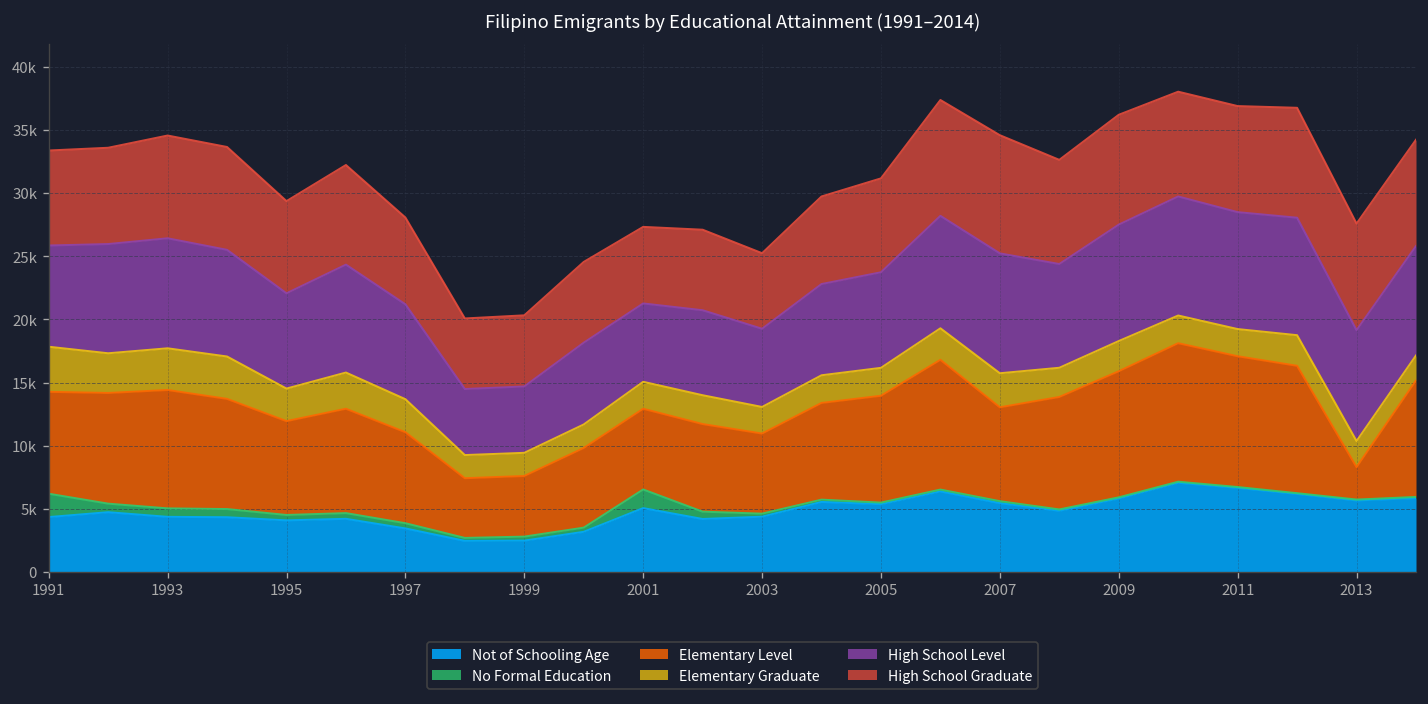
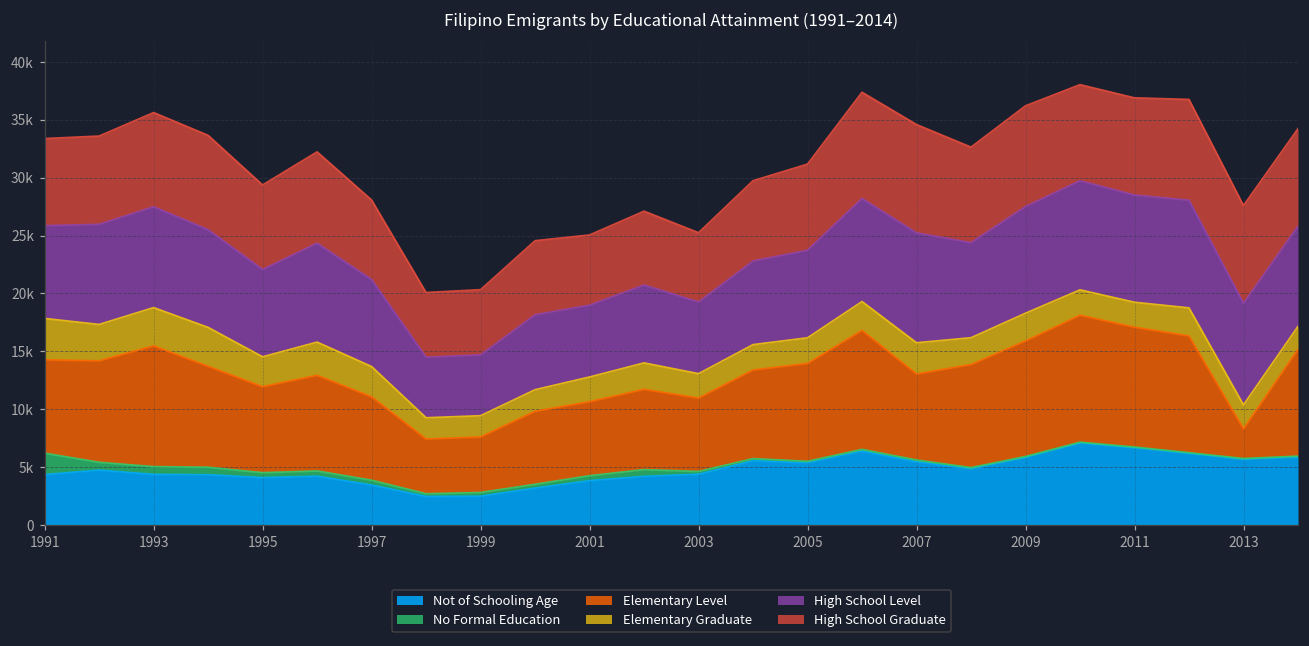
  {
    "Not of Schooling Age": {
      "1991": 4300,
      "1993": 4400,
      "1995": 4100,
      "1997": 3400,
      "1999": 2500,
-     "2001": 5100
+     "2001": 3800
    },
    "No Formal Education": {
      "1991": 1900,
      "1993": 700,
      "1995": 400,
      "1997": 400,
      "1999": 300,
-     "2001": 1500
+     "2001": 400
    },
    "Elementary Level": {
      "1991": 8100,
-     "1993": 9400,
+     "1993": 10400,
      "1995": 7400,
      "1997": 7200,
      "1999": 4800,
      "2001": 6400,
      "2003": 6300,
      "2005": 8500,
      "2007": 7400,
      "2009": 10000,
      "2011": 10400,
      "2013": 2600
    },
    "Elementary Graduate": {
      "1991": 3600,
      "1993": 3300,
      "1995": 2600,
      "1997": 2600,
      "1999": 1800,
      "2001": 2100,
      "2003": 2100,
      "2005": 2200,
      "2007": 2700,
      "2009": 2400,
      "2011": 2200,
      "2013": 2100
    },
    "High School Level": {
      "1991": 8000,
      "1993": 8700,
      "1995": 7500,
      "1997": 7500,
      "1999": 5300,
      "2001": 6200,
      "2003": 6200,
      "2005": 7600,
      "2007": 9500,
      "2009": 9200,
      "2011": 9300,
      "2013": 8800
    },
    "High School Graduate": {
      "1991": 7500,
      "1993": 8100,
      "1995": 7300,
      "1997": 6900,
      "1999": 5600,
      "2001": 6100,
      "2003": 6000,
      "2005": 7400,
      "2007": 9400,
      "2009": 8700,
      "2011": 8400,
      "2013": 8400
    }
  }
